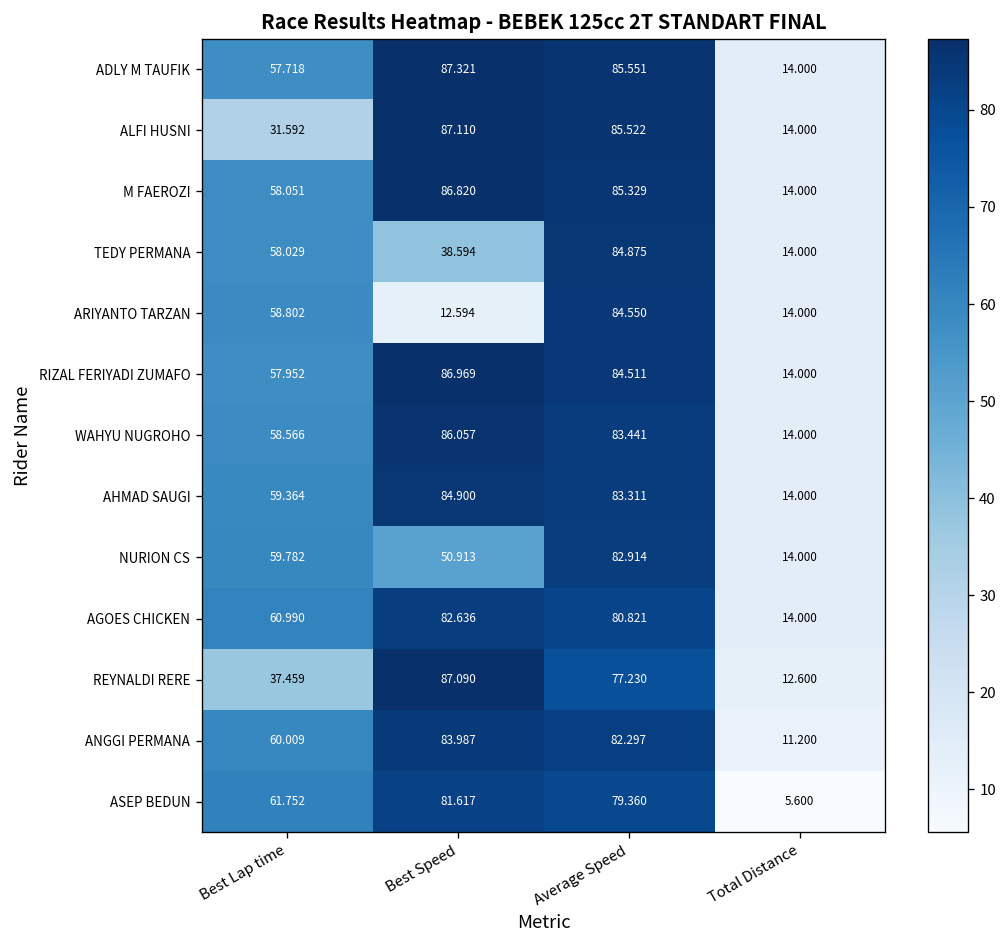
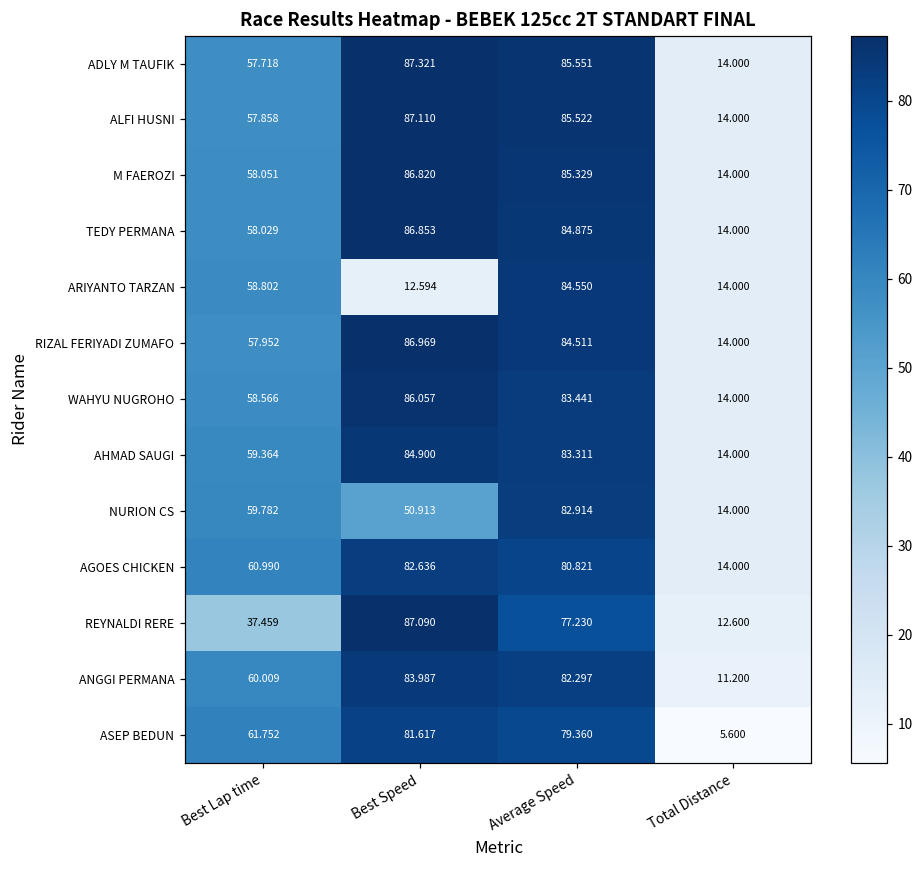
  {
    "ADLY M TAUFIK": {
      "Best Lap time": 57.718,
      "Best Speed": 87.321,
      "Average Speed": 85.551,
      "Total Distance": 14.000
    },
    "ALFI HUSNI": {
-     "Best Lap time": 31.592,
+     "Best Lap time": 57.858,
      "Best Speed": 87.110,
      "Average Speed": 85.522,
      "Total Distance": 14.000
    },
    "M FAEROZI": {
      "Best Lap time": 58.051,
      "Best Speed": 86.820,
      "Average Speed": 85.329,
      "Total Distance": 14.000
    },
    "TEDY PERMANA": {
      "Best Lap time": 58.029,
-     "Best Speed": 38.594,
+     "Best Speed": 86.853,
      "Average Speed": 84.875,
      "Total Distance": 14.000
    },
    "ARIYANTO TARZAN": {
      "Best Lap time": 58.802,
      "Best Speed": 12.594,
      "Average Speed": 84.550,
      "Total Distance": 14.000
    },
    "RIZAL FERIYADI ZUMAFO": {
      "Best Lap time": 57.952,
      "Best Speed": 86.969,
      "Average Speed": 84.511,
      "Total Distance": 14.000
    },
    "WAHYU NUGROHO": {
      "Best Lap time": 58.566,
      "Best Speed": 86.057,
      "Average Speed": 83.441,
      "Total Distance": 14.000
    },
    "AHMAD SAUGI": {
      "Best Lap time": 59.364,
      "Best Speed": 84.900,
      "Average Speed": 83.311,
      "Total Distance": 14.000
    },
    "NURION CS": {
      "Best Lap time": 59.782,
      "Best Speed": 50.913,
      "Average Speed": 82.914,
      "Total Distance": 14.000
    },
    "AGOES CHICKEN": {
      "Best Lap time": 60.990,
      "Best Speed": 82.636,
      "Average Speed": 80.821,
      "Total Distance": 14.000
    },
    "REYNALDI RERE": {
      "Best Lap time": 37.459,
      "Best Speed": 87.090,
      "Average Speed": 77.230,
      "Total Distance": 12.600
    },
    "ANGGI PERMANA": {
      "Best Lap time": 60.009,
      "Best Speed": 83.987,
      "Average Speed": 82.297,
      "Total Distance": 11.200
    },
    "ASEP BEDUN": {
      "Best Lap time": 61.752,
      "Best Speed": 81.617,
      "Average Speed": 79.360,
      "Total Distance": 5.600
    }
  }
